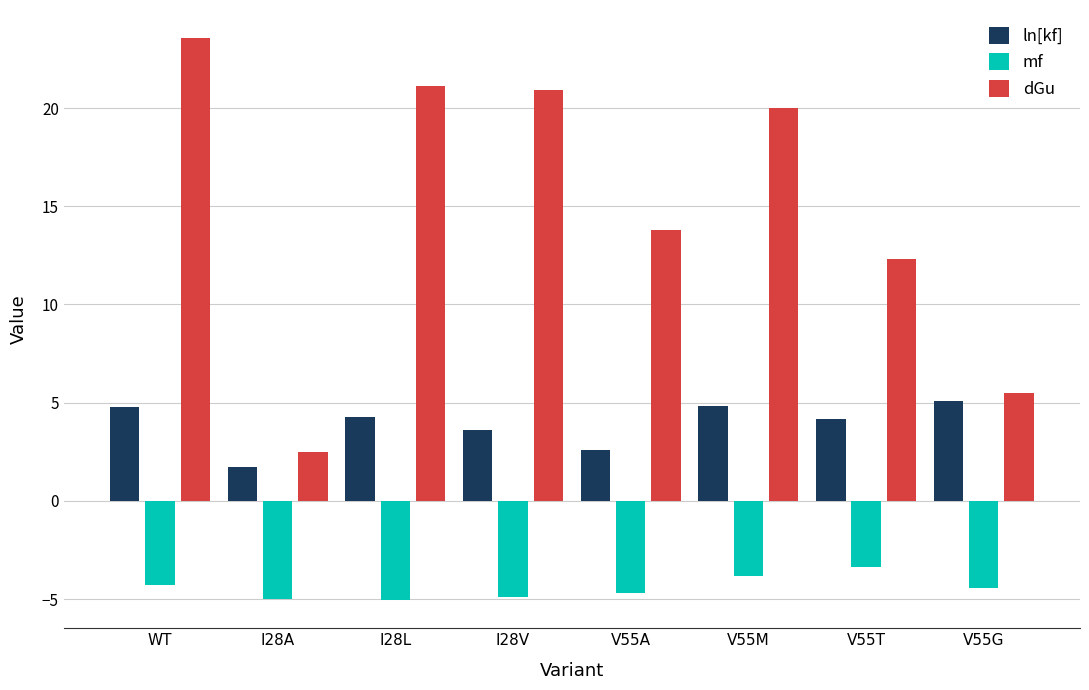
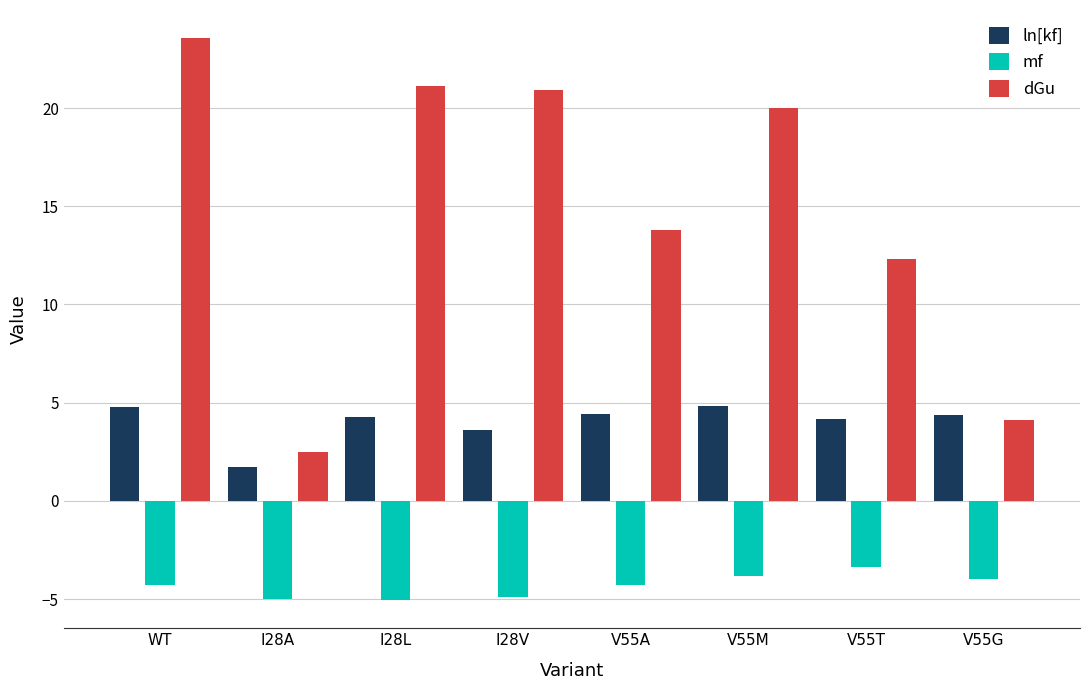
  {
    "ln[kf]": {
      "WT": 4.8,
      "I28A": 1.8,
      "I28L": 4.3,
      "I28V": 3.6,
-     "V55A": 2.6,
+     "V55A": 4.4,
      "V55M": 4.8,
      "V55T": 4.2,
-     "V55G": 5.1
+     "V55G": 4.4
    },
    "mf": {
      "WT": -4.3,
      "I28A": -5.0,
      "I28L": -5.1,
      "I28V": -4.9,
-     "V55A": -4.7,
+     "V55A": -4.3,
      "V55M": -3.8,
      "V55T": -3.3,
-     "V55G": -4.5
+     "V55G": -4.0
    },
    "dGu": {
      "WT": 23.6,
      "I28A": 2.5,
      "I28L": 21.1,
      "I28V": 20.9,
      "V55A": 13.8,
      "V55M": 20.0,
      "V55T": 12.3,
-     "V55G": 5.5
+     "V55G": 4.1
    }
  }
